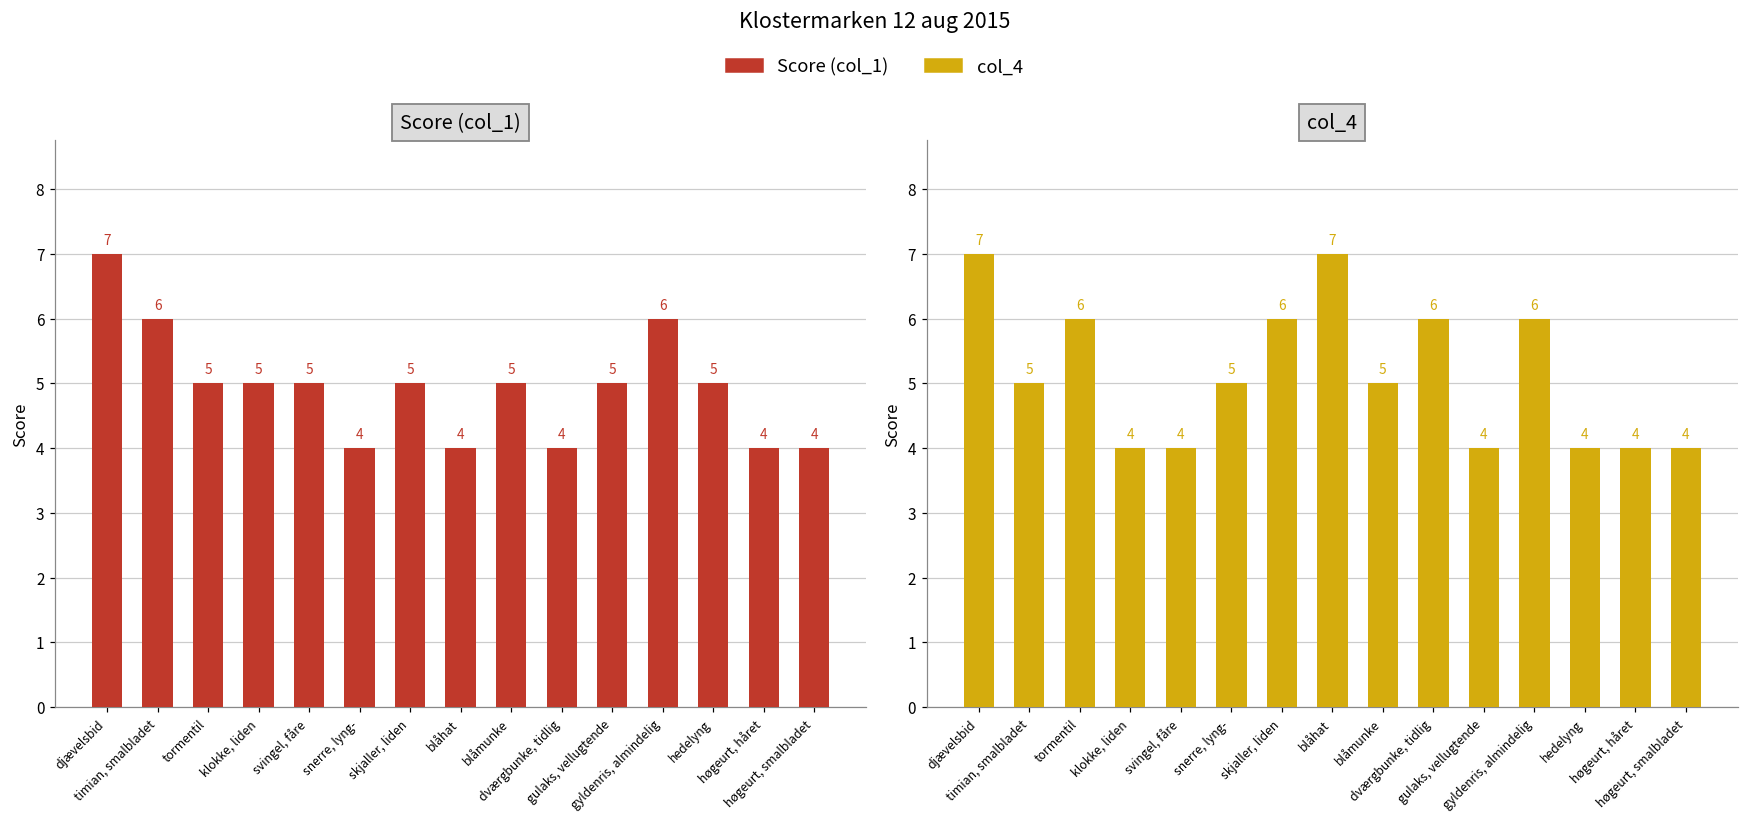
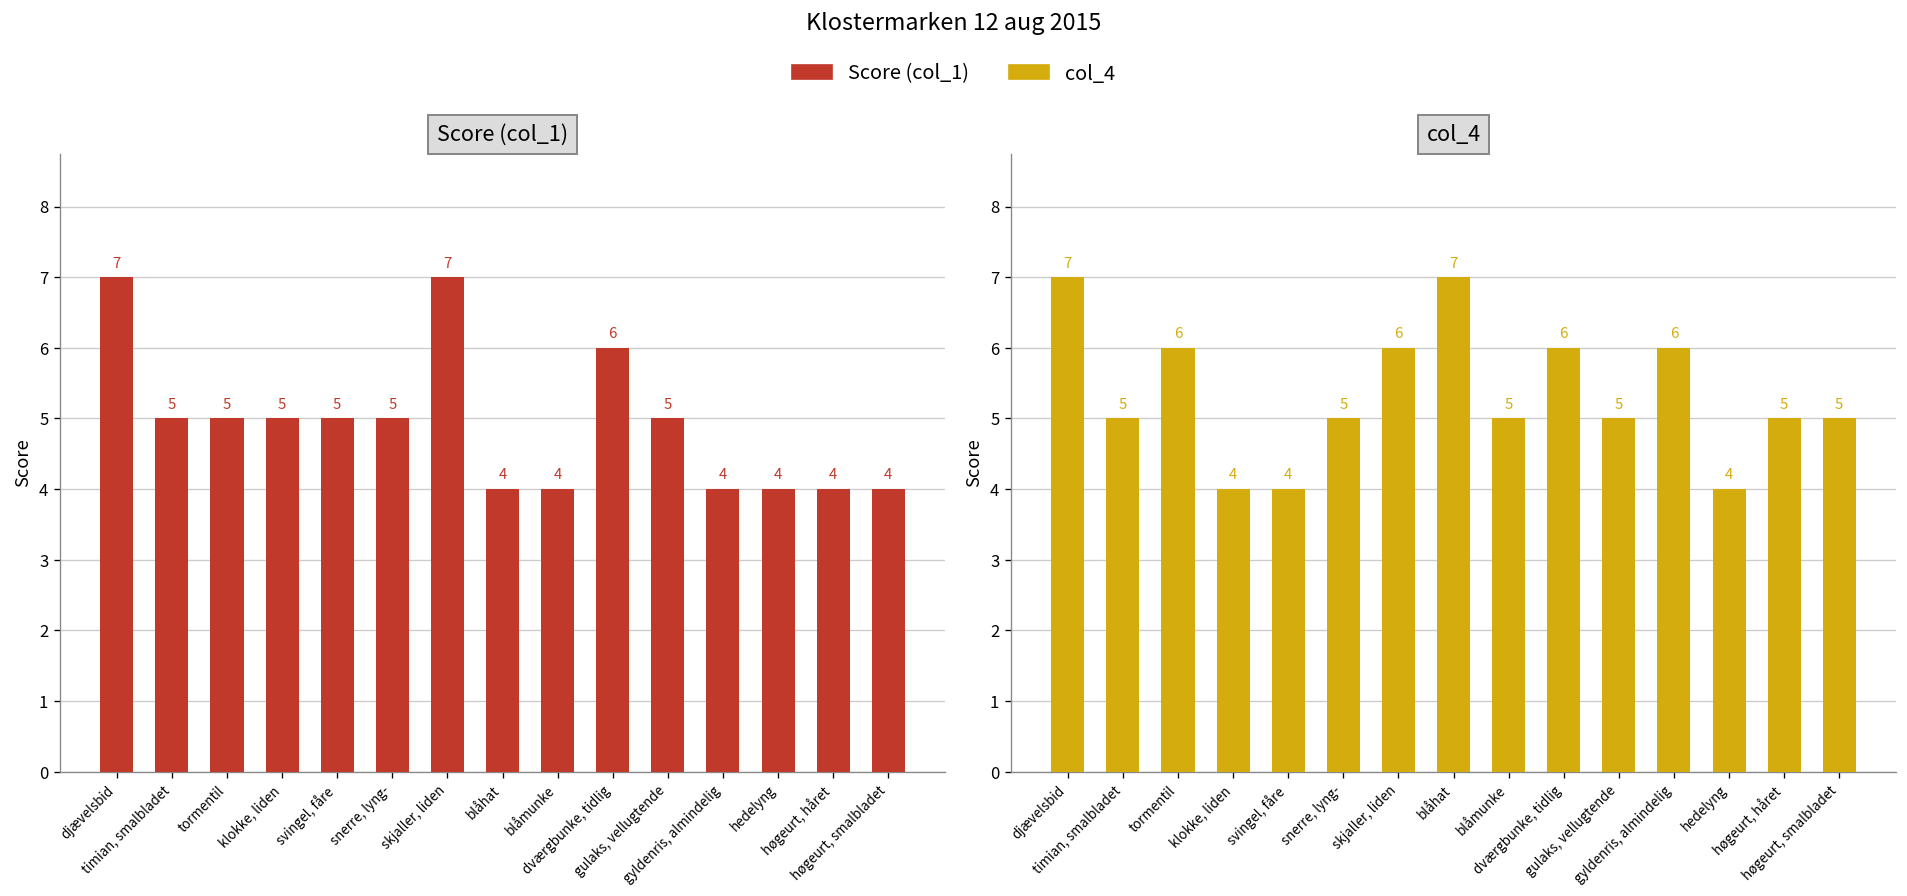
  {
    "Score (col_1)": {
      "djævelsbid": 7,
-     "timian, smalbladet": 6,
+     "timian, smalbladet": 5,
      "tormentil": 5,
      "klokke, liden": 5,
      "svingel, fåre": 5,
-     "snerre, lyng-": 4,
-     "skjaller, liden": 5,
+     "snerre, lyng-": 5,
+     "skjaller, liden": 7,
      "blåhat": 4,
-     "blåmunke": 5,
-     "dværgbunke, tidlig": 4,
+     "blåmunke": 4,
+     "dværgbunke, tidlig": 6,
      "gulaks, vellugtende": 5,
-     "gyldenris, almindelig": 6,
-     "hedelyng": 5,
+     "gyldenris, almindelig": 4,
+     "hedelyng": 4,
      "høgeurt, håret": 4,
      "høgeurt, smalbladet": 4
    },
    "col_4": {
      "djævelsbid": 7,
      "timian, smalbladet": 5,
      "tormentil": 6,
      "klokke, liden": 4,
      "svingel, fåre": 4,
      "snerre, lyng-": 5,
      "skjaller, liden": 6,
      "blåhat": 7,
      "blåmunke": 5,
      "dværgbunke, tidlig": 6,
-     "gulaks, vellugtende": 4,
+     "gulaks, vellugtende": 5,
      "gyldenris, almindelig": 6,
      "hedelyng": 4,
-     "høgeurt, håret": 4,
-     "høgeurt, smalbladet": 4
+     "høgeurt, håret": 5,
+     "høgeurt, smalbladet": 5
    }
  }
